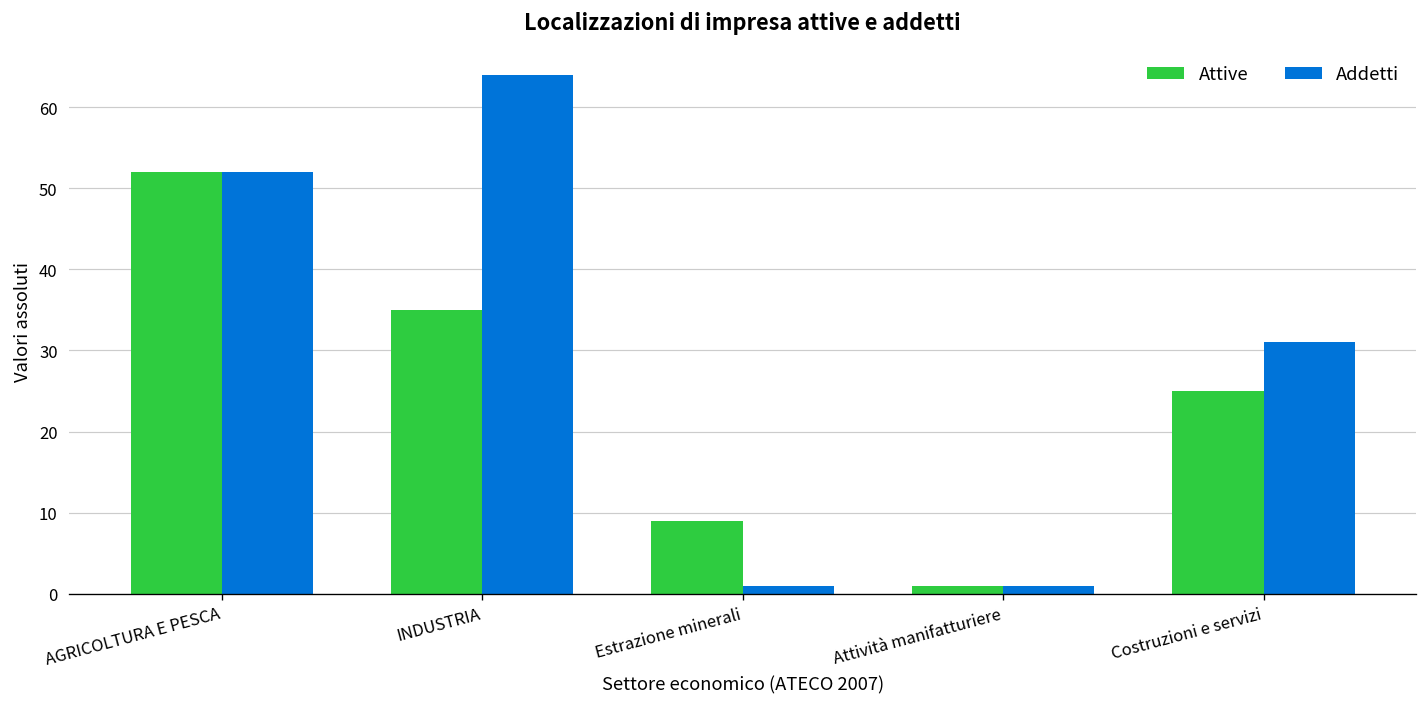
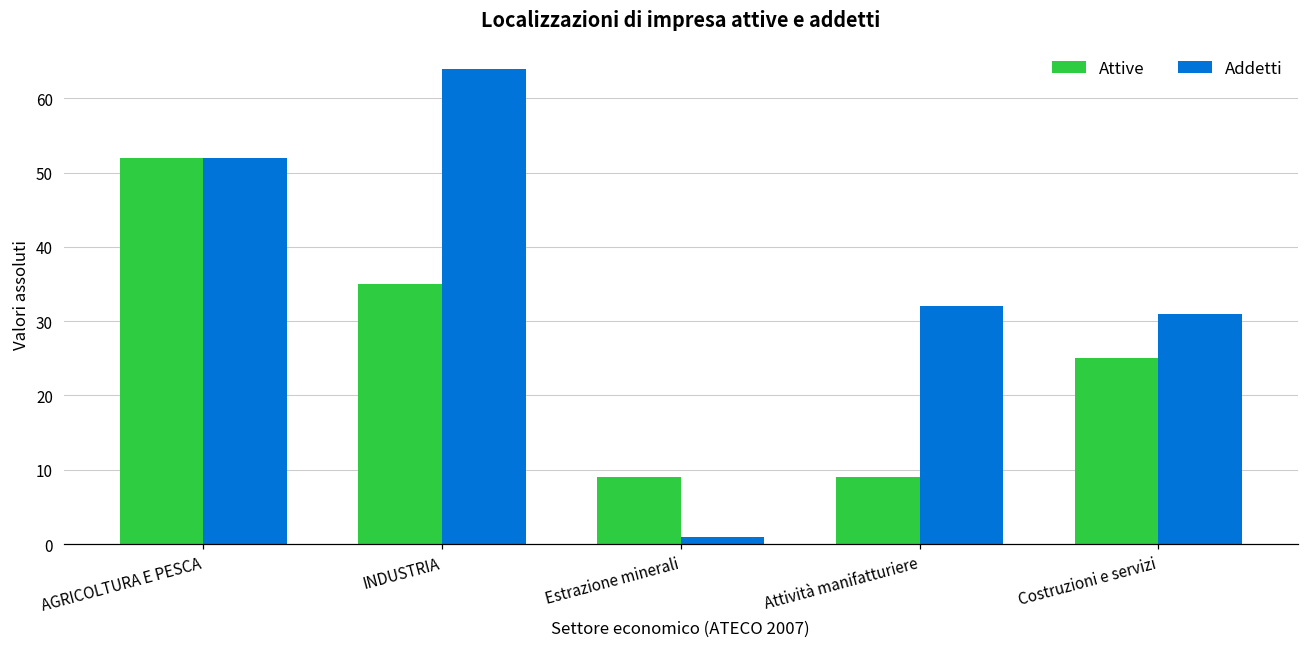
  {
    "Attive": {
      "AGRICOLTURA E PESCA": 52,
      "INDUSTRIA": 35,
      "Estrazione minerali": 9,
-     "Attività manifatturiere": 1,
+     "Attività manifatturiere": 9,
      "Costruzioni e servizi": 25
    },
    "Addetti": {
      "AGRICOLTURA E PESCA": 52,
      "INDUSTRIA": 64,
      "Estrazione minerali": 1,
-     "Attività manifatturiere": 1,
+     "Attività manifatturiere": 32,
      "Costruzioni e servizi": 31
    }
  }
